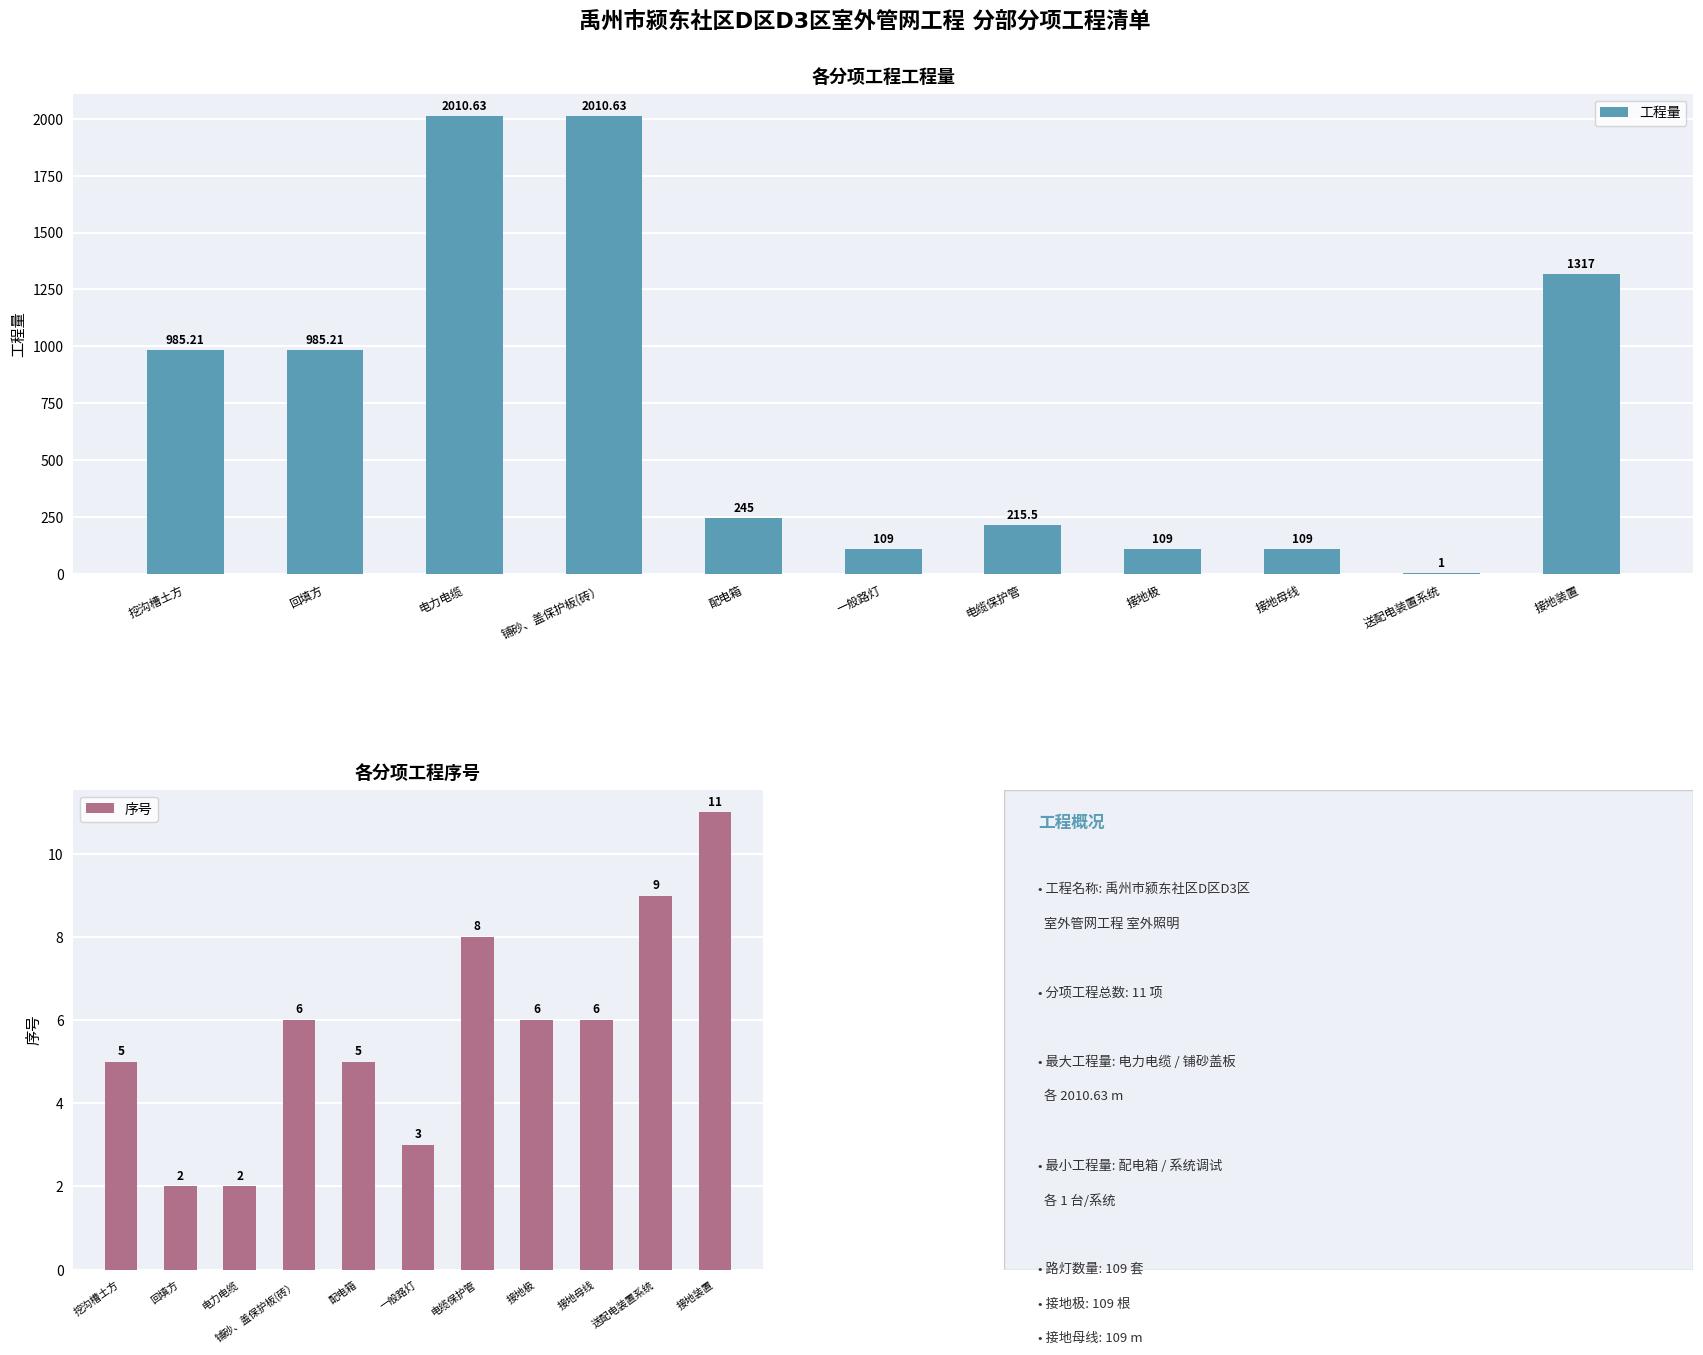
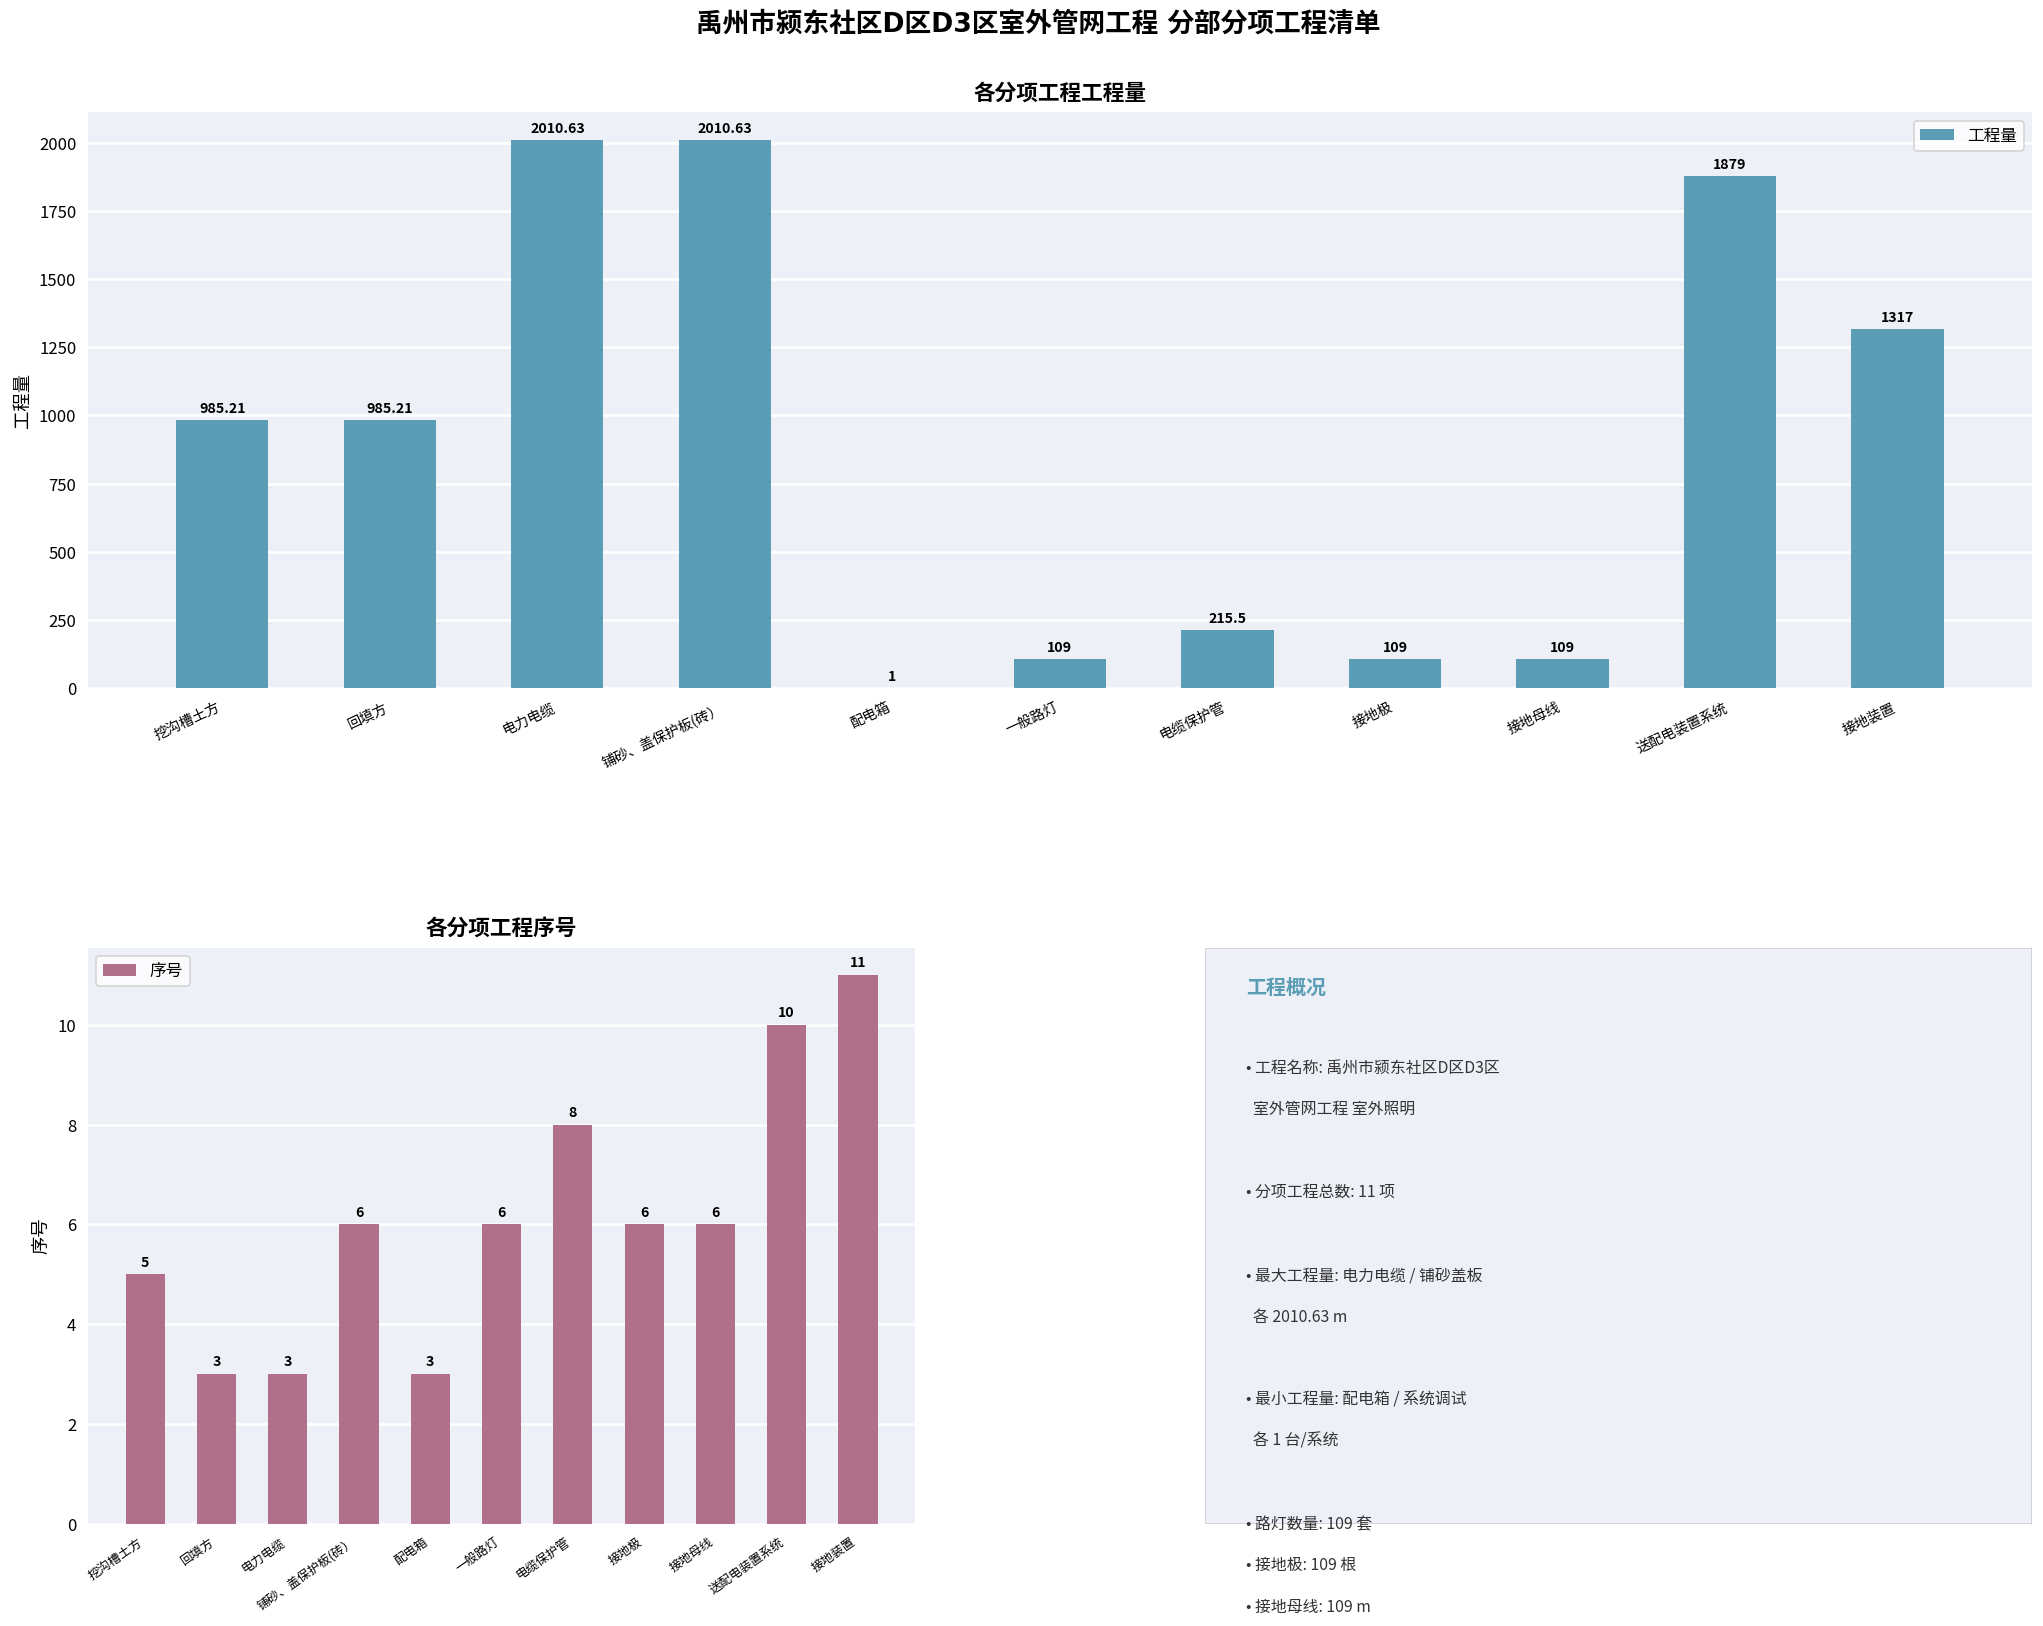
  {
    "各分项工程工程量": {
      "挖沟槽土方": 985.21,
      "回填方": 985.21,
      "电力电缆": 2010.63,
      "铺砂、盖保护板(砖）": 2010.63,
-     "配电箱": 245,
+     "配电箱": 1,
      "一般路灯": 109,
      "电缆保护管": 215.5,
      "接地极": 109,
      "接地母线": 109,
-     "送配电装置系统": 1,
+     "送配电装置系统": 1879,
      "接地装置": 1317
    },
    "各分项工程序号": {
      "挖沟槽土方": 5,
-     "回填方": 2,
-     "电力电缆": 2,
+     "回填方": 3,
+     "电力电缆": 3,
      "铺砂、盖保护板(砖）": 6,
-     "配电箱": 5,
-     "一般路灯": 3,
+     "配电箱": 3,
+     "一般路灯": 6,
      "电缆保护管": 8,
      "接地极": 6,
      "接地母线": 6,
-     "送配电装置系统": 9,
+     "送配电装置系统": 10,
      "接地装置": 11
    }
  }
